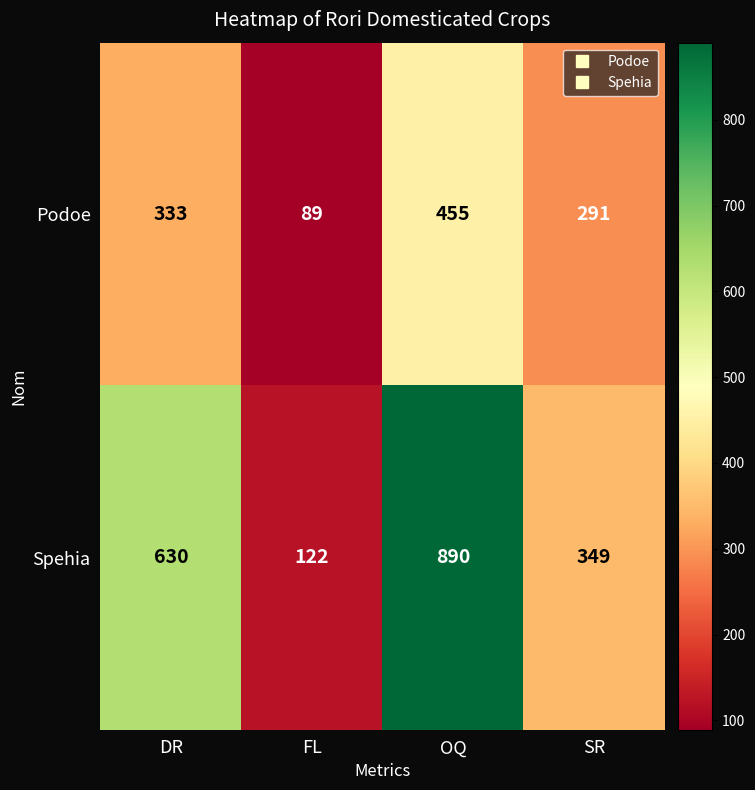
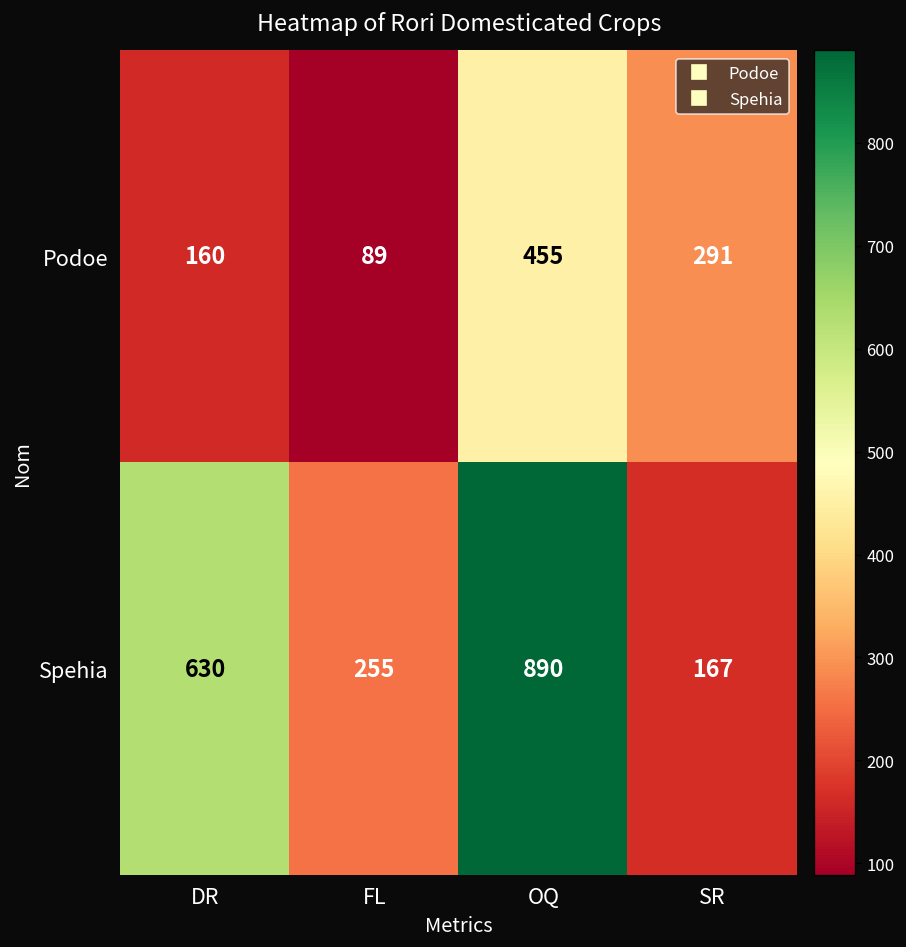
  {
    "Podoe": {
-     "DR": 333,
+     "DR": 160,
      "FL": 89,
      "OQ": 455,
      "SR": 291
    },
    "Spehia": {
      "DR": 630,
-     "FL": 122,
+     "FL": 255,
      "OQ": 890,
-     "SR": 349
+     "SR": 167
    }
  }
